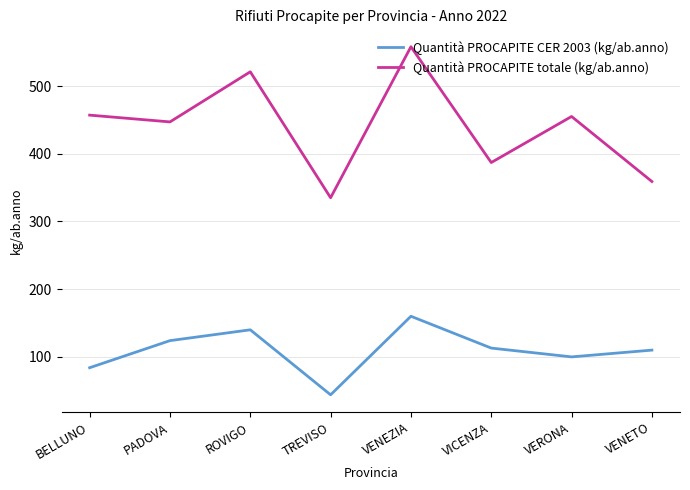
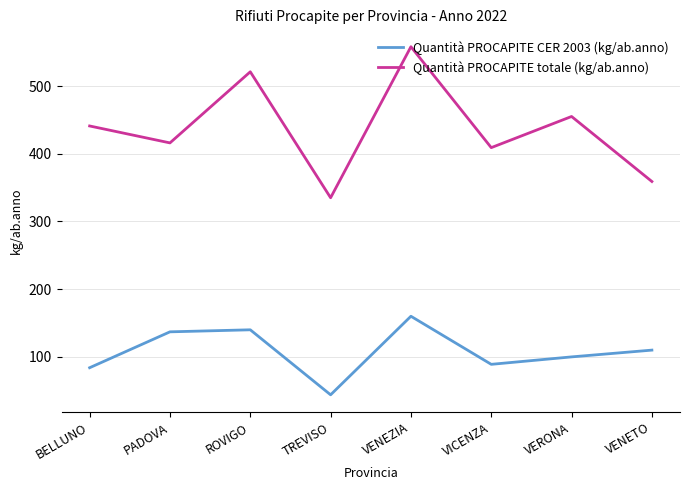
  {
    "Quantità PROCAPITE CER 2003 (kg/ab.anno)": {
      "BELLUNO": 80,
-     "PADOVA": 120,
+     "PADOVA": 140,
      "ROVIGO": 140,
      "TREVISO": 40,
      "VENEZIA": 160,
-     "VICENZA": 110,
+     "VICENZA": 90,
      "VERONA": 100,
      "VENETO": 110
    },
    "Quantità PROCAPITE totale (kg/ab.anno)": {
-     "BELLUNO": 460,
-     "PADOVA": 450,
+     "BELLUNO": 440,
+     "PADOVA": 420,
      "ROVIGO": 520,
      "TREVISO": 340,
      "VENEZIA": 560,
-     "VICENZA": 390,
+     "VICENZA": 410,
      "VERONA": 460,
      "VENETO": 360
    }
  }
